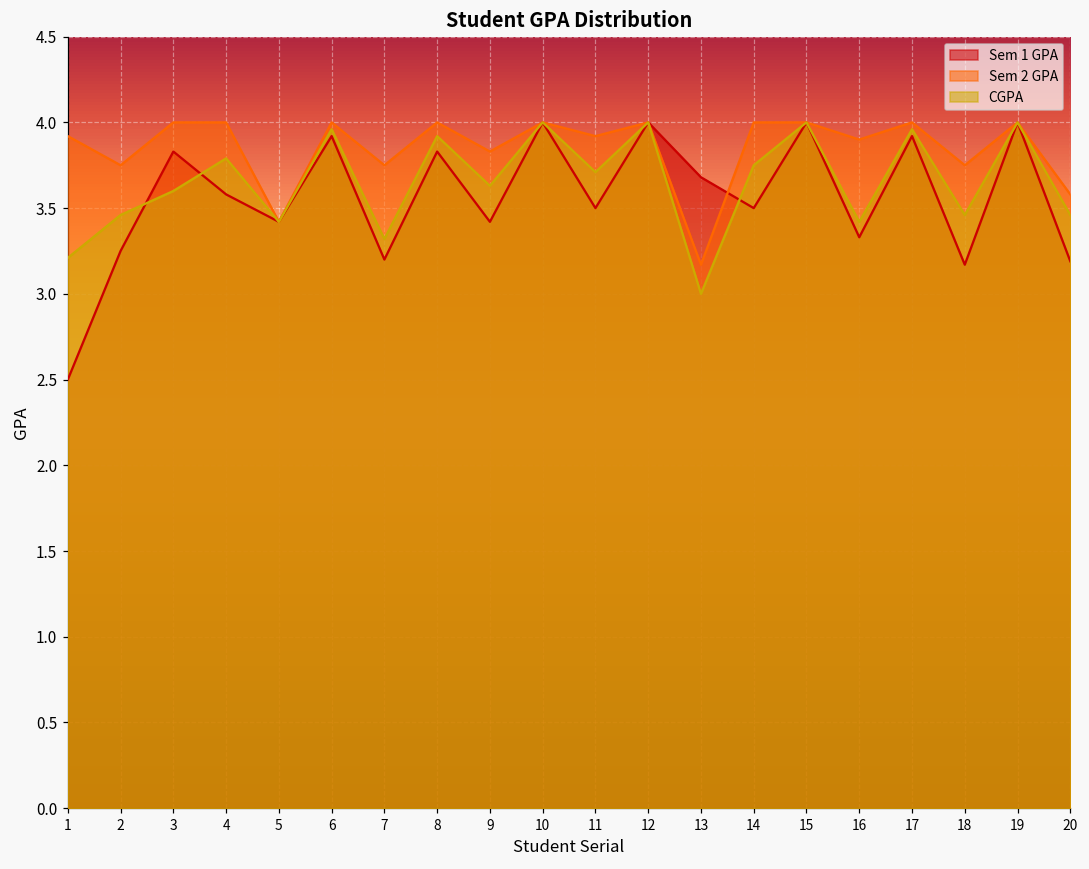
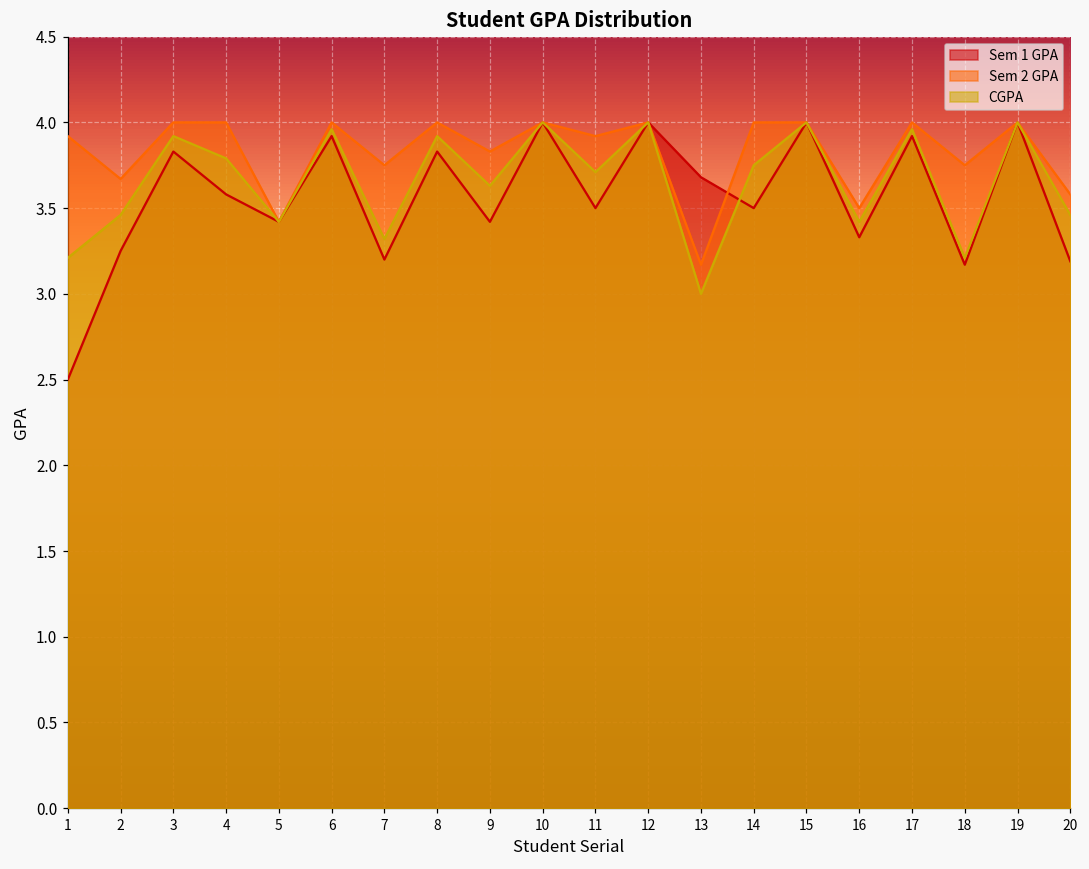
  {
    "Sem 1 GPA": {
      "1": 2.50,
      "2": 3.25,
      "3": 3.83,
      "4": 3.58,
      "6": 3.92,
      "7": 3.20,
      "8": 3.83,
      "9": 3.42,
      "11": 3.50,
      "13": 3.68,
      "14": 3.50,
      "16": 3.33,
      "17": 3.92,
      "18": 3.17,
      "20": 3.19
    },
    "Sem 2 GPA": {
      "1": 3.92,
-     "2": 3.75,
+     "2": 3.67,
      "3": 4.00,
      "4": 4.00,
      "6": 4.00,
      "7": 3.75,
      "8": 4.00,
      "9": 3.83,
      "11": 3.92,
      "13": 3.17,
      "14": 4.00,
-     "16": 3.9,
+     "16": 3.5,
      "17": 4.00,
      "18": 3.75,
      "20": 3.58
    },
    "CGPA": {
      "1": 3.21,
      "2": 3.46,
-     "3": 3.60,
+     "3": 3.92,
      "4": 3.79,
      "6": 3.96,
      "7": 3.32,
      "8": 3.92,
      "9": 3.63,
      "11": 3.71,
      "13": 3.00,
      "14": 3.75,
      "16": 3.42,
      "17": 3.96,
-     "18": 3.46,
+     "18": 3.21,
      "20": 3.46
    }
  }
